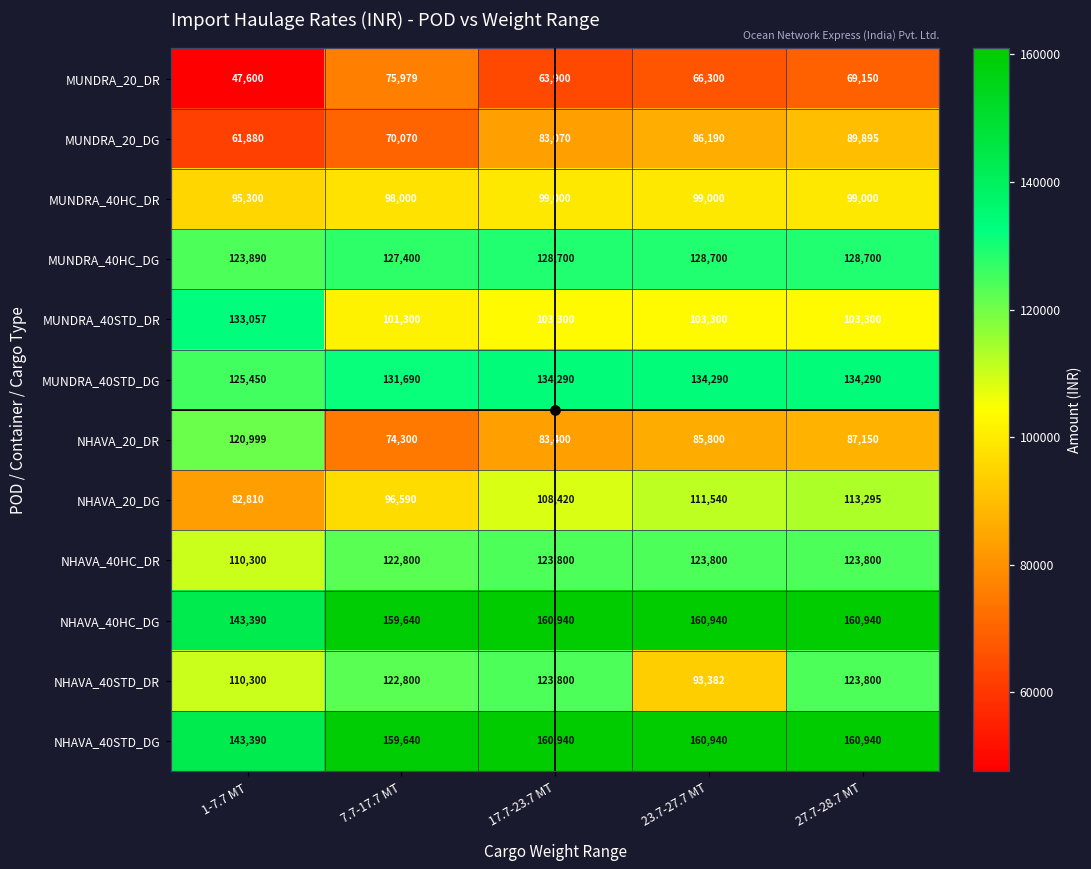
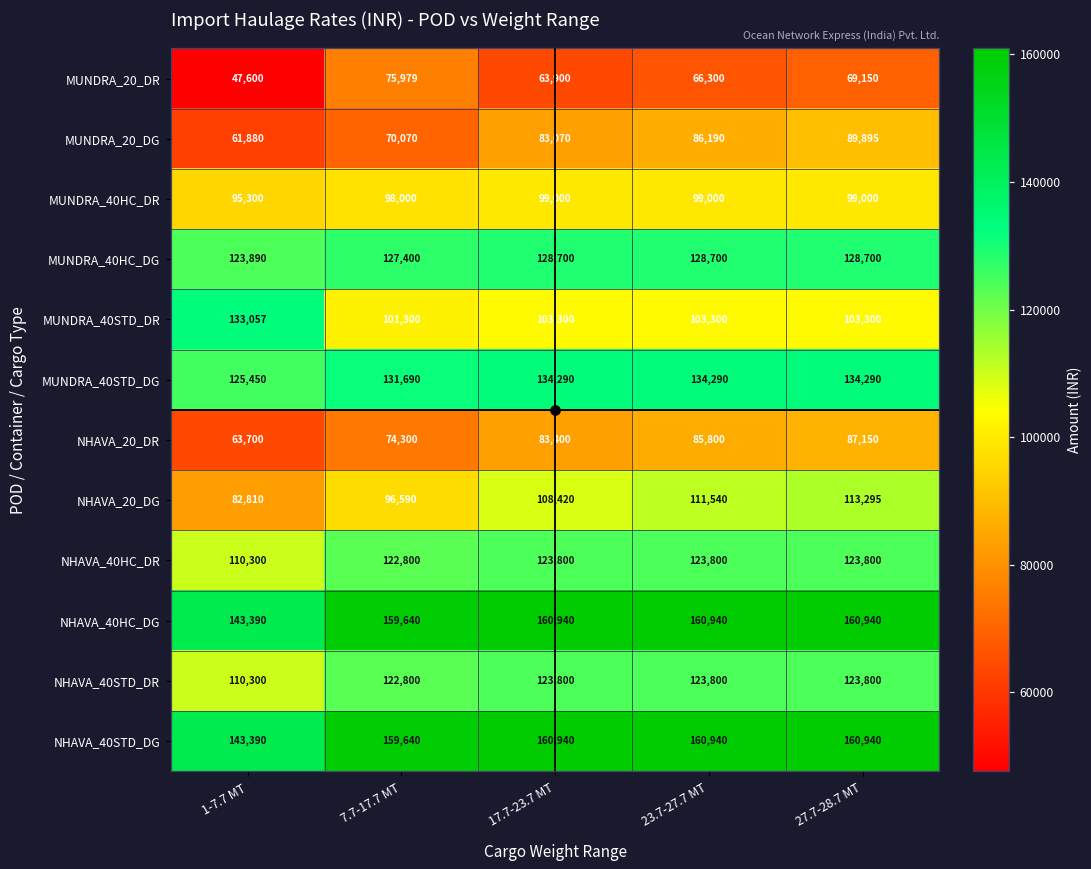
  {
    "MUNDRA_20_DR": {
      "1-7.7 MT": "47,600",
      "7.7-17.7 MT": "75,979",
      "17.7-23.7 MT": "63,900",
      "23.7-27.7 MT": "66,300",
      "27.7-28.7 MT": "69,150"
    },
    "MUNDRA_20_DG": {
      "1-7.7 MT": "61,880",
      "7.7-17.7 MT": "70,070",
      "17.7-23.7 MT": "83,070",
      "23.7-27.7 MT": "86,190",
      "27.7-28.7 MT": "89,895"
    },
    "MUNDRA_40HC_DR": {
      "1-7.7 MT": "95,300",
      "7.7-17.7 MT": "98,000",
      "17.7-23.7 MT": "99,000",
      "23.7-27.7 MT": "99,000",
      "27.7-28.7 MT": "99,000"
    },
    "MUNDRA_40HC_DG": {
      "1-7.7 MT": "123,890",
      "7.7-17.7 MT": "127,400",
      "17.7-23.7 MT": "128,700",
      "23.7-27.7 MT": "128,700",
      "27.7-28.7 MT": "128,700"
    },
    "MUNDRA_40STD_DR": {
      "1-7.7 MT": "133,057",
      "7.7-17.7 MT": "101,300",
      "17.7-23.7 MT": "103,300",
      "23.7-27.7 MT": "103,300",
      "27.7-28.7 MT": "103,300"
    },
    "MUNDRA_40STD_DG": {
      "1-7.7 MT": "125,450",
      "7.7-17.7 MT": "131,690",
      "17.7-23.7 MT": "134,290",
      "23.7-27.7 MT": "134,290",
      "27.7-28.7 MT": "134,290"
    },
    "NHAVA_20_DR": {
-     "1-7.7 MT": "120,999",
+     "1-7.7 MT": "63,700",
      "7.7-17.7 MT": "74,300",
      "17.7-23.7 MT": "83,400",
      "23.7-27.7 MT": "85,800",
      "27.7-28.7 MT": "87,150"
    },
    "NHAVA_20_DG": {
      "1-7.7 MT": "82,810",
      "7.7-17.7 MT": "96,590",
      "17.7-23.7 MT": "108,420",
      "23.7-27.7 MT": "111,540",
      "27.7-28.7 MT": "113,295"
    },
    "NHAVA_40HC_DR": {
      "1-7.7 MT": "110,300",
      "7.7-17.7 MT": "122,800",
      "17.7-23.7 MT": "123,800",
      "23.7-27.7 MT": "123,800",
      "27.7-28.7 MT": "123,800"
    },
    "NHAVA_40HC_DG": {
      "1-7.7 MT": "143,390",
      "7.7-17.7 MT": "159,640",
      "17.7-23.7 MT": "160,940",
      "23.7-27.7 MT": "160,940",
      "27.7-28.7 MT": "160,940"
    },
    "NHAVA_40STD_DR": {
      "1-7.7 MT": "110,300",
      "7.7-17.7 MT": "122,800",
      "17.7-23.7 MT": "123,800",
-     "23.7-27.7 MT": "93,382",
+     "23.7-27.7 MT": "123,800",
      "27.7-28.7 MT": "123,800"
    },
    "NHAVA_40STD_DG": {
      "1-7.7 MT": "143,390",
      "7.7-17.7 MT": "159,640",
      "17.7-23.7 MT": "160,940",
      "23.7-27.7 MT": "160,940",
      "27.7-28.7 MT": "160,940"
    }
  }
